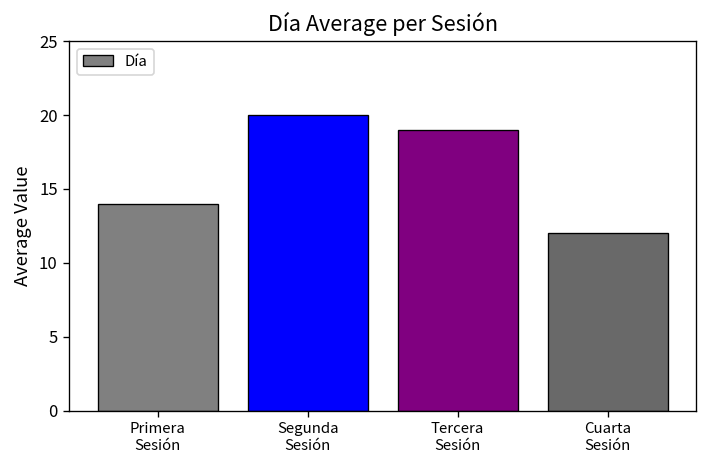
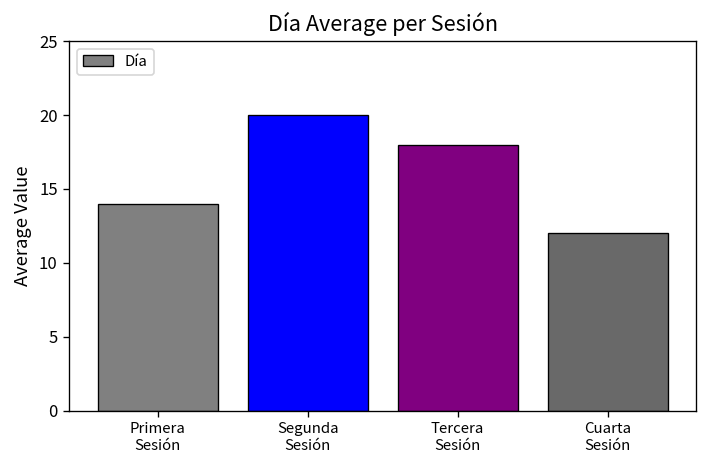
  {
    "Primera Sesión": 14,
    "Segunda Sesión": 20,
-   "Tercera Sesión": 19,
+   "Tercera Sesión": 18,
    "Cuarta Sesión": 12
  }
